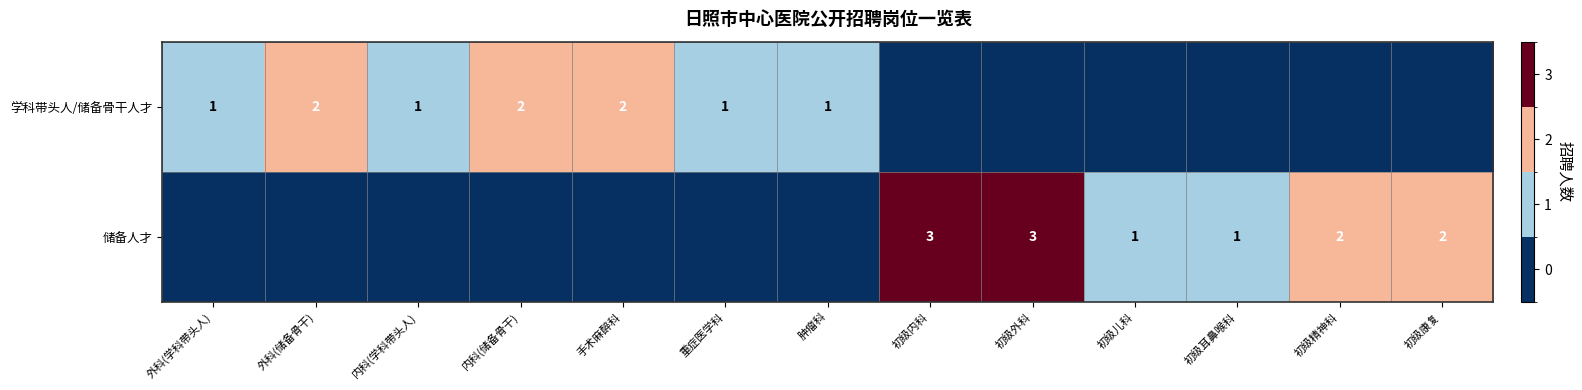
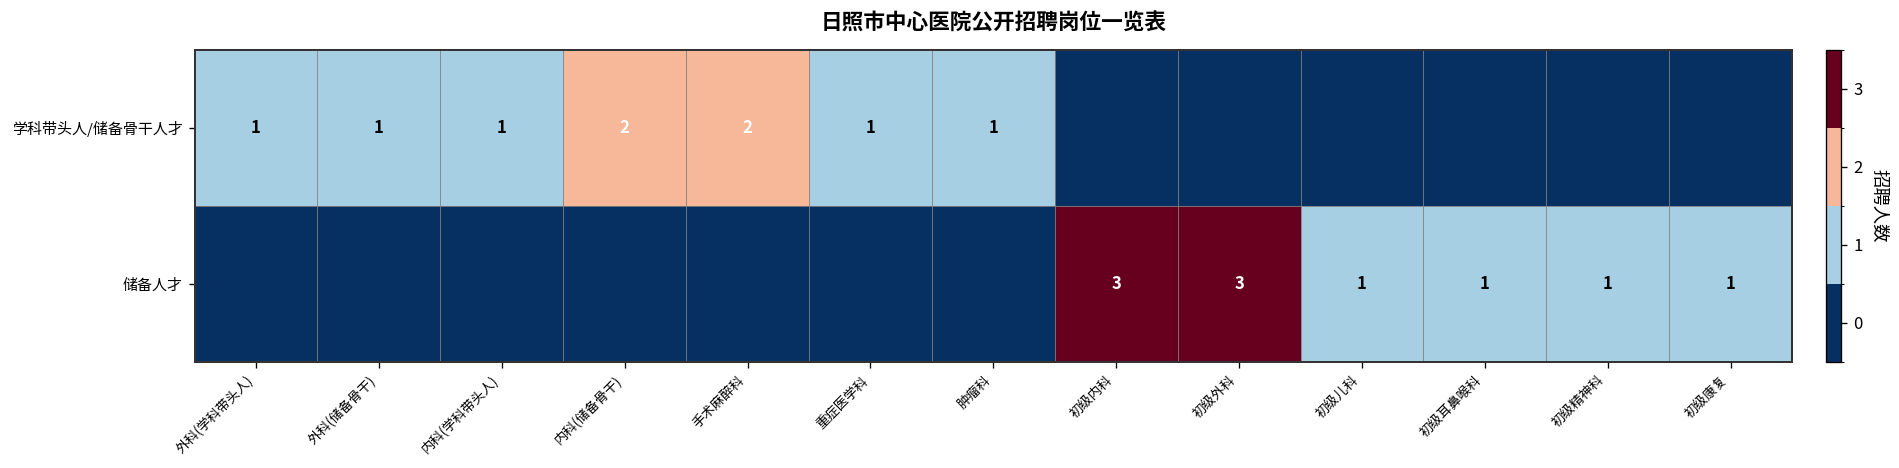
  {
    "学科带头人/储备骨干人才": {
      "外科(学科带头人)": 1,
-     "外科(储备骨干)": 2,
+     "外科(储备骨干)": 1,
      "内科(学科带头人)": 1,
      "内科(储备骨干)": 2,
      "手术麻醉科": 2,
      "重症医学科": 1,
      "肿瘤科": 1
    },
    "储备人才": {
      "初级内科": 3,
      "初级外科": 3,
      "初级儿科": 1,
      "初级耳鼻喉科": 1,
-     "初级精神科": 2,
-     "初级康复": 2
+     "初级精神科": 1,
+     "初级康复": 1
    }
  }
